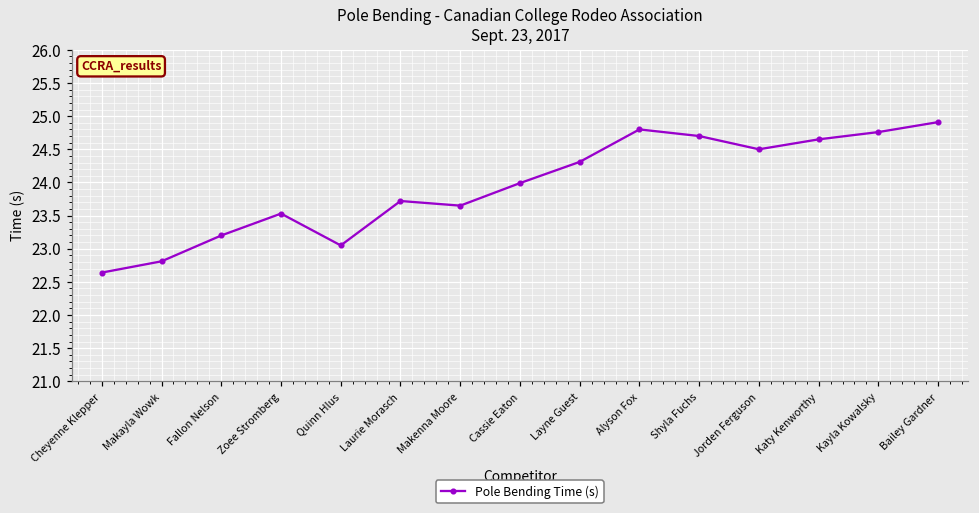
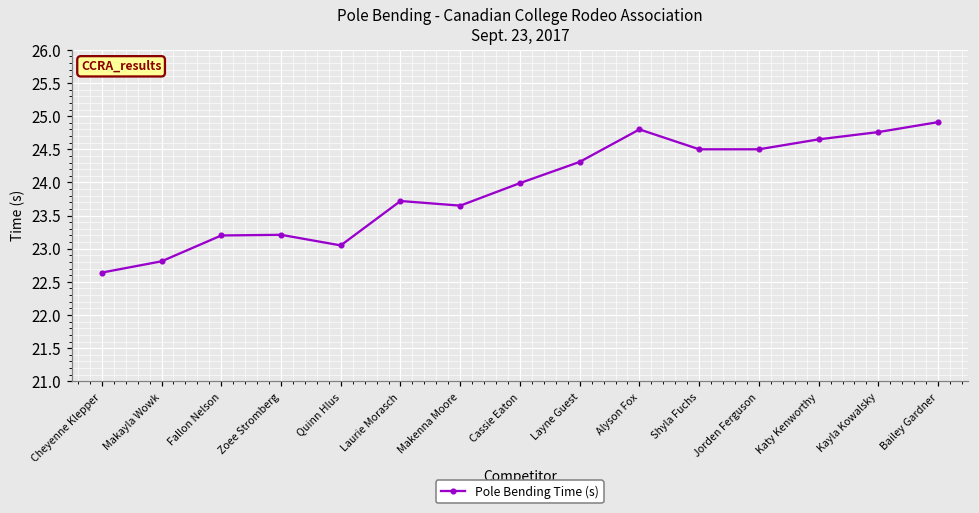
  {
    "Cheyenne Klepper": 22.6,
    "Makayla Wowk": 22.8,
    "Fallon Nelson": 23.2,
-   "Zoee Stromberg": 23.5,
+   "Zoee Stromberg": 23.2,
    "Quinn Hlus": 23.1,
    "Laurie Morasch": 23.7,
    "Makenna Moore": 23.7,
    "Cassie Eaton": 24.0,
    "Layne Guest": 24.3,
    "Alyson Fox": 24.8,
-   "Shyla Fuchs": 24.7,
+   "Shyla Fuchs": 24.5,
    "Jorden Ferguson": 24.5,
    "Katy Kenworthy": 24.7,
    "Kayla Kowalsky": 24.8,
    "Bailey Gardner": 24.9
  }
